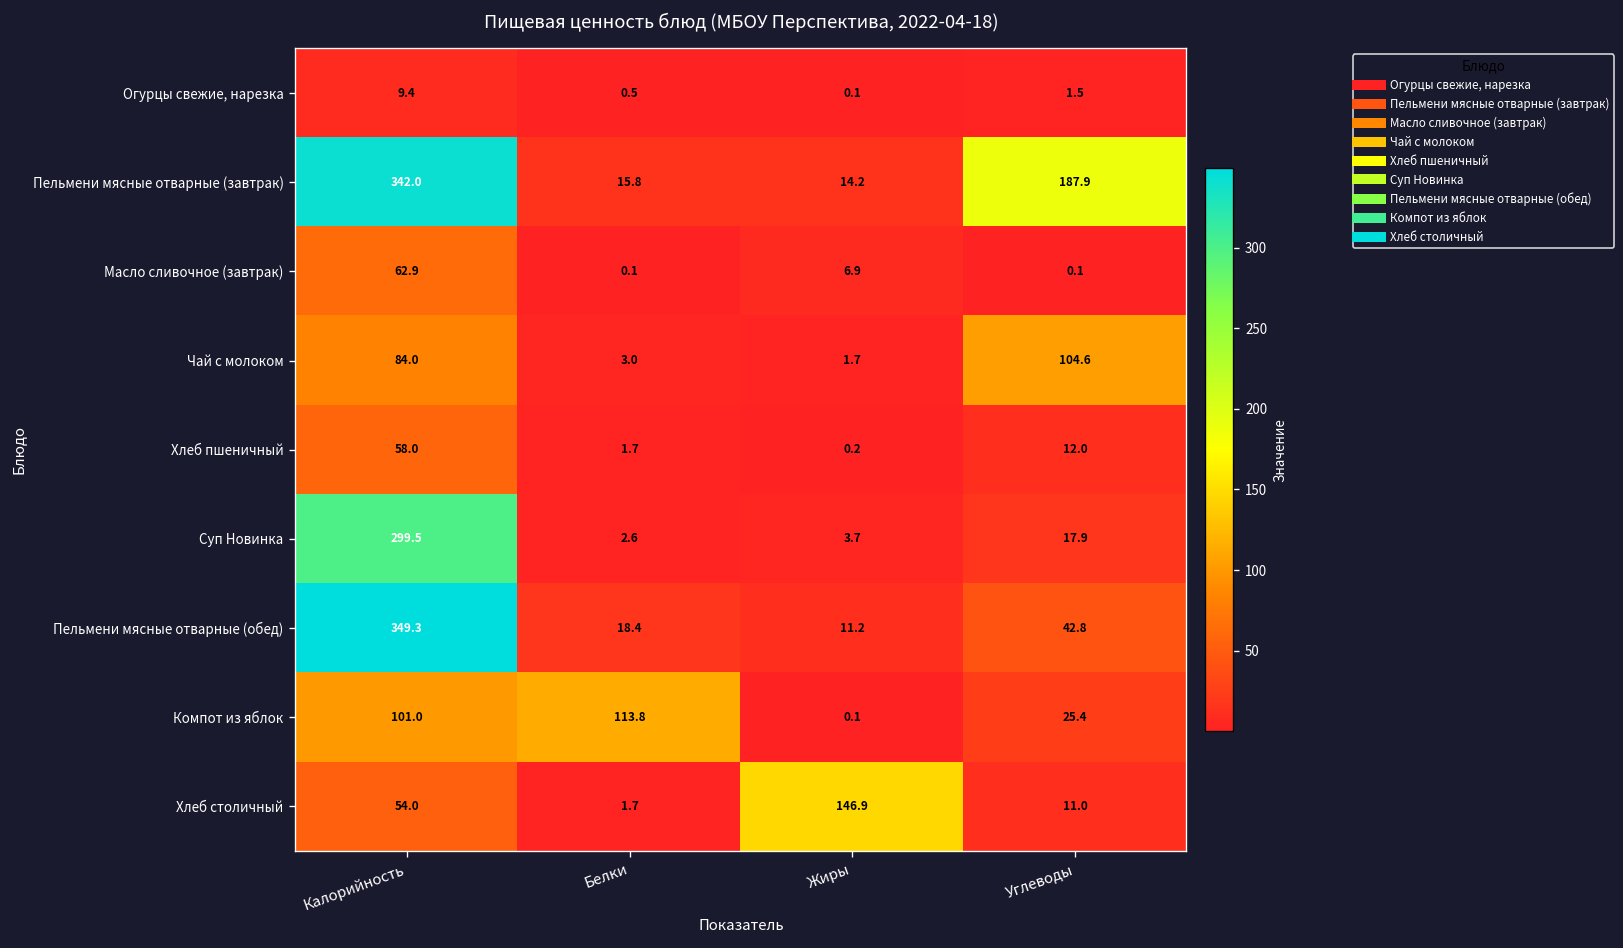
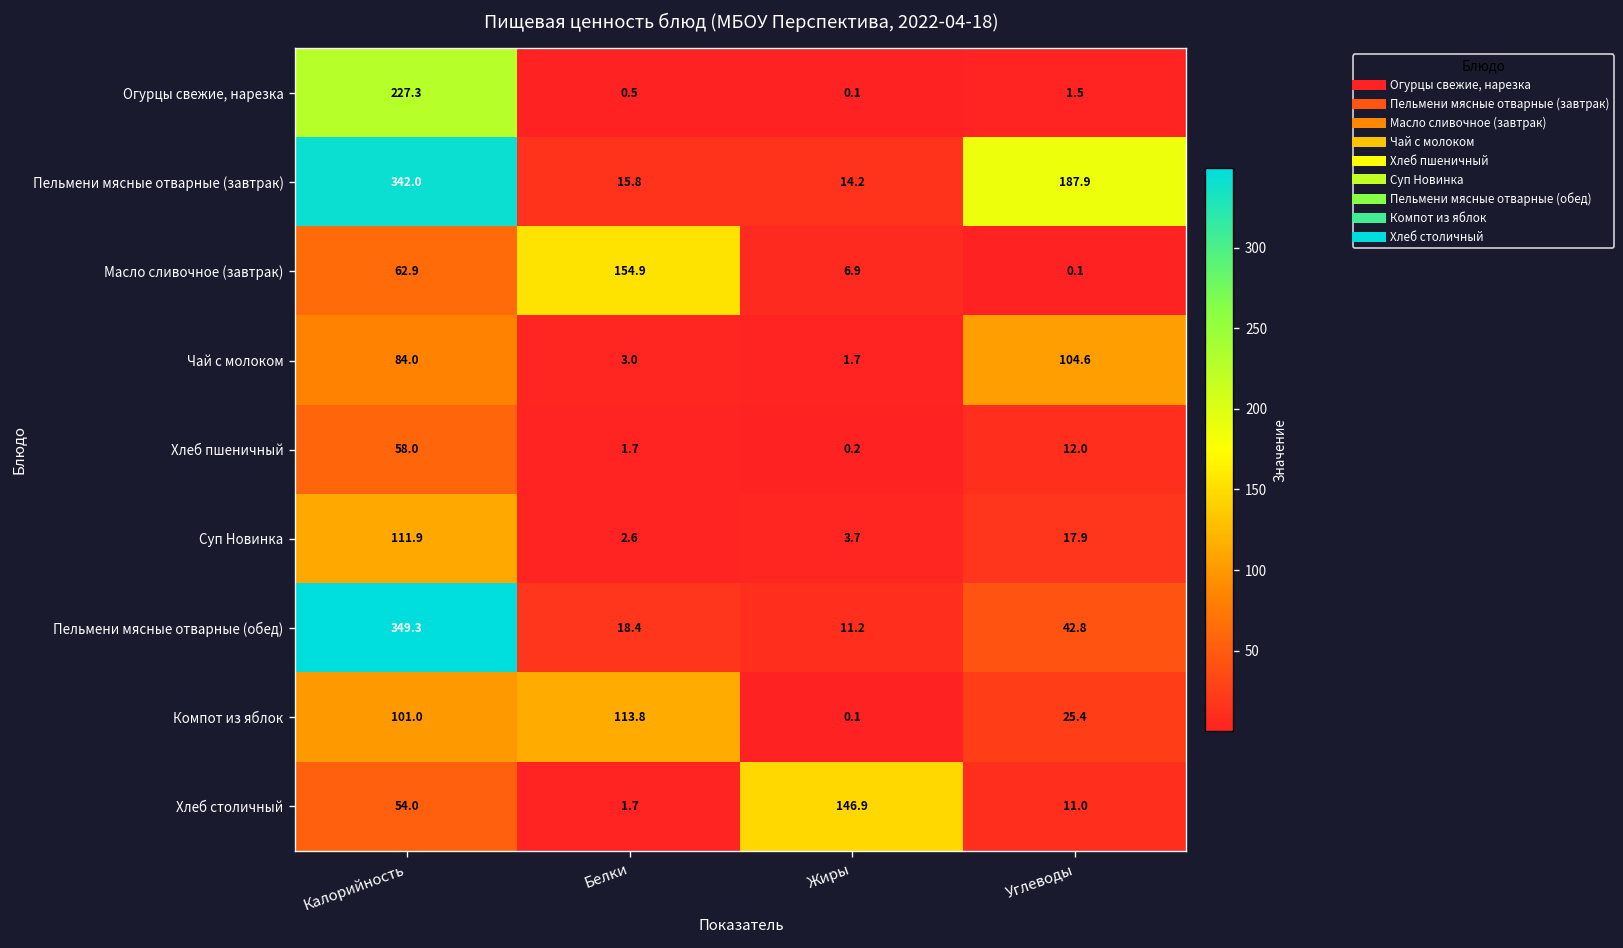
  {
    "Огурцы свежие, нарезка": {
-     "Калорийность": 9.4,
+     "Калорийность": 227.3,
      "Белки": 0.5,
      "Жиры": 0.1,
      "Углеводы": 1.5
    },
    "Пельмени мясные отварные (завтрак)": {
      "Калорийность": 342.0,
      "Белки": 15.8,
      "Жиры": 14.2,
      "Углеводы": 187.9
    },
    "Масло сливочное (завтрак)": {
      "Калорийность": 62.9,
-     "Белки": 0.1,
+     "Белки": 154.9,
      "Жиры": 6.9,
      "Углеводы": 0.1
    },
    "Чай с молоком": {
      "Калорийность": 84.0,
      "Белки": 3.0,
      "Жиры": 1.7,
      "Углеводы": 104.6
    },
    "Хлеб пшеничный": {
      "Калорийность": 58.0,
      "Белки": 1.7,
      "Жиры": 0.2,
      "Углеводы": 12.0
    },
    "Суп Новинка": {
-     "Калорийность": 299.5,
+     "Калорийность": 111.9,
      "Белки": 2.6,
      "Жиры": 3.7,
      "Углеводы": 17.9
    },
    "Пельмени мясные отварные (обед)": {
      "Калорийность": 349.3,
      "Белки": 18.4,
      "Жиры": 11.2,
      "Углеводы": 42.8
    },
    "Компот из яблок": {
      "Калорийность": 101.0,
      "Белки": 113.8,
      "Жиры": 0.1,
      "Углеводы": 25.4
    },
    "Хлеб столичный": {
      "Калорийность": 54.0,
      "Белки": 1.7,
      "Жиры": 146.9,
      "Углеводы": 11.0
    }
  }
